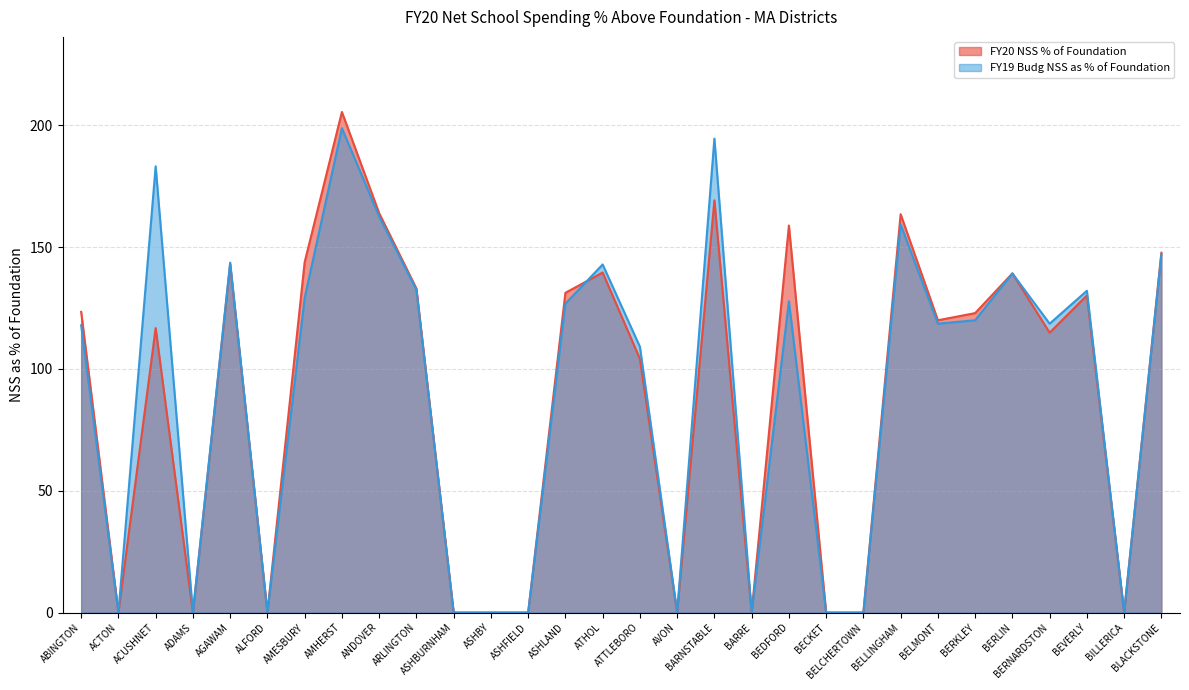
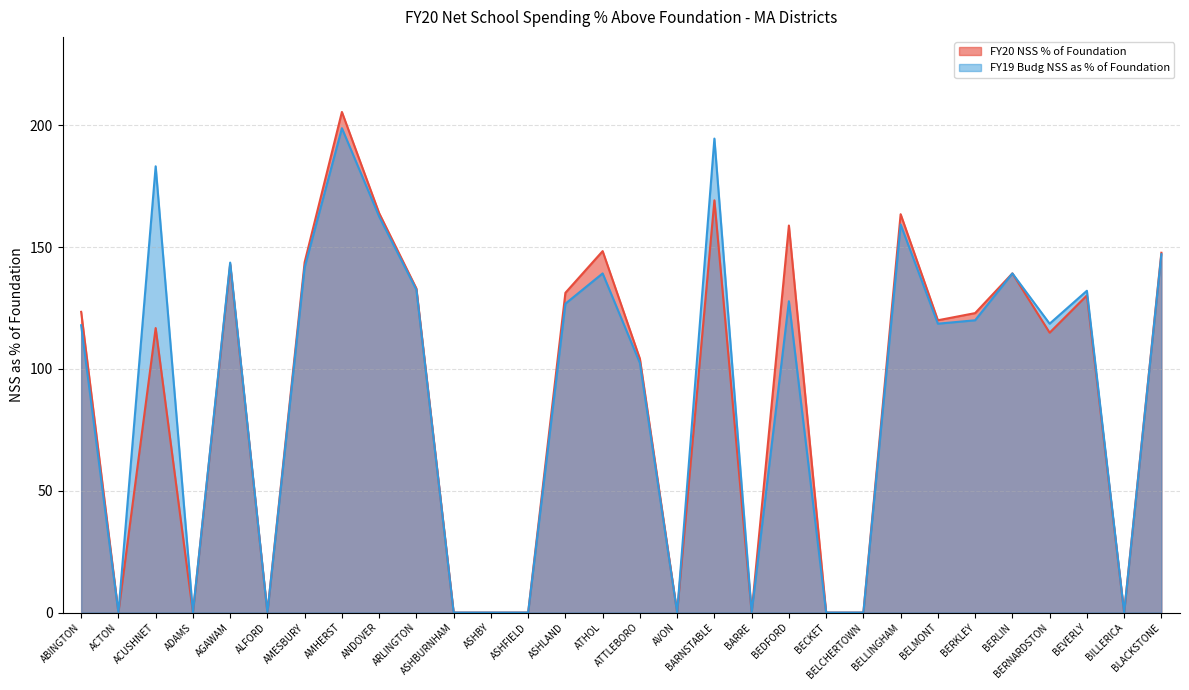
  {
    "FY20 NSS % of Foundation": {
      "ABINGTON": 123,
      "ACUSHNET": 117,
      "AMESBURY": 144,
      "AMHERST": 205,
      "ANDOVER": 164,
      "ASHLAND": 131,
-     "ATHOL": 140,
+     "ATHOL": 148,
      "ATTLEBORO": 104,
      "BARNSTABLE": 169,
      "BEDFORD": 159,
      "BELLINGHAM": 163,
      "BELMONT": 120,
      "BERKLEY": 123,
      "BERNARDSTON": 115,
      "BEVERLY": 130
    },
    "FY19 Budg NSS as % of Foundation": {
      "ABINGTON": 118,
      "ACUSHNET": 183,
-     "AMESBURY": 129,
+     "AMESBURY": 142,
      "AMHERST": 199,
      "ANDOVER": 163,
      "ASHLAND": 127,
-     "ATHOL": 143,
-     "ATTLEBORO": 109,
+     "ATHOL": 139,
+     "ATTLEBORO": 102,
      "BARNSTABLE": 195,
      "BEDFORD": 128,
      "BELLINGHAM": 159,
      "BELMONT": 119,
      "BERKLEY": 120,
      "BERNARDSTON": 119,
      "BEVERLY": 132
    }
  }
